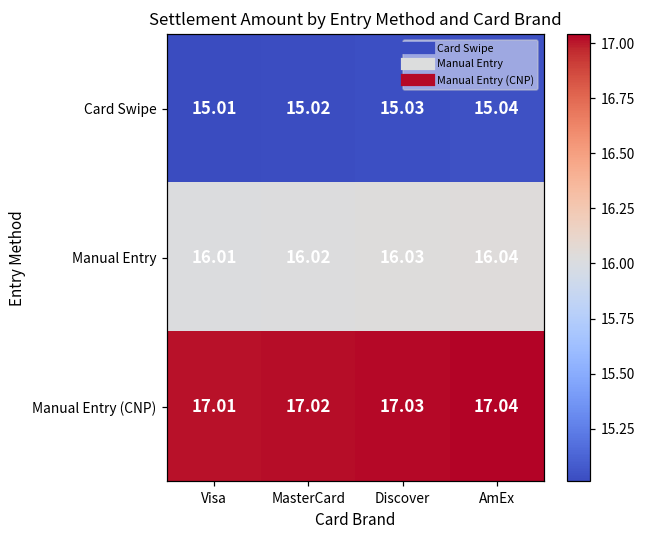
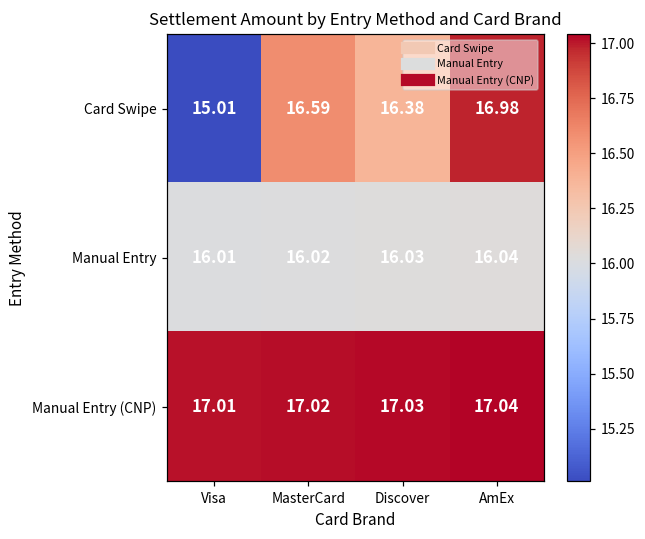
  {
    "Card Swipe": {
      "Visa": 15.01,
-     "MasterCard": 15.02,
-     "Discover": 15.03,
-     "AmEx": 15.04
+     "MasterCard": 16.59,
+     "Discover": 16.38,
+     "AmEx": 16.98
    },
    "Manual Entry (CNP)": {
      "Visa": 17.01,
      "MasterCard": 17.02,
      "Discover": 17.03,
      "AmEx": 17.04
    }
  }
